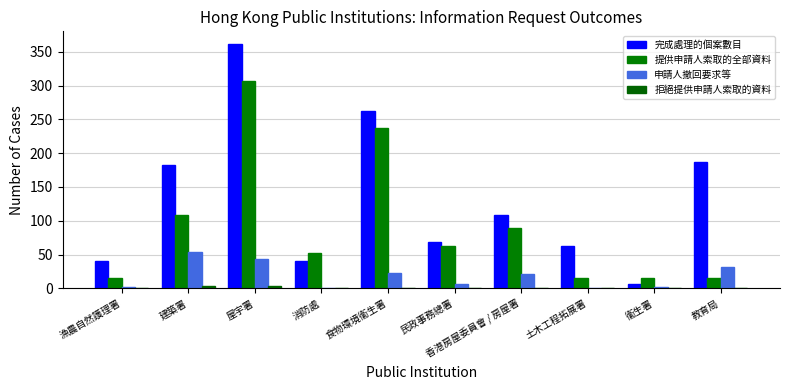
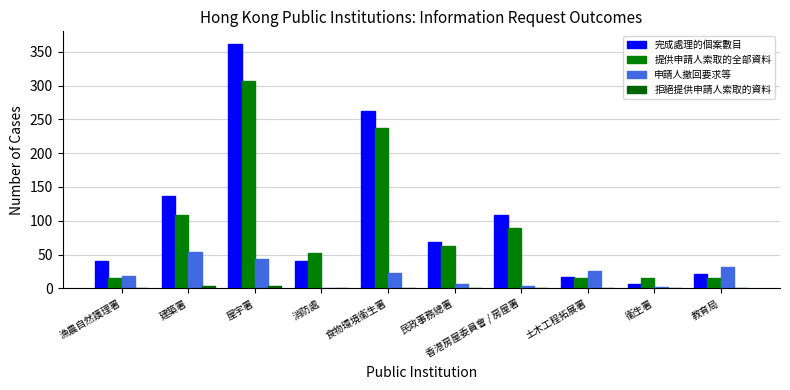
  {
    "完成處理的個案數目": {
      "漁農自然護理署": 40,
-     "建築署": 180,
+     "建築署": 140,
      "屋宇署": 360,
      "消防處": 40,
      "食物環境衞生署": 260,
      "民政事務總署": 70,
      "香港房屋委員會 / 房屋署": 110,
-     "土木工程拓展署": 60,
+     "土木工程拓展署": 20,
      "衞生署": 10,
-     "教育局": 190
+     "教育局": 20
    },
    "申請人撤回要求等": {
-     "漁農自然護理署": 0,
+     "漁農自然護理署": 20,
      "建築署": 50,
      "屋宇署": 40,
      "食物環境衞生署": 20,
      "民政事務總署": 10,
-     "香港房屋委員會 / 房屋署": 20,
-     "土木工程拓展署": 0,
+     "香港房屋委員會 / 房屋署": 0,
+     "土木工程拓展署": 30,
      "教育局": 30
    }
  }
